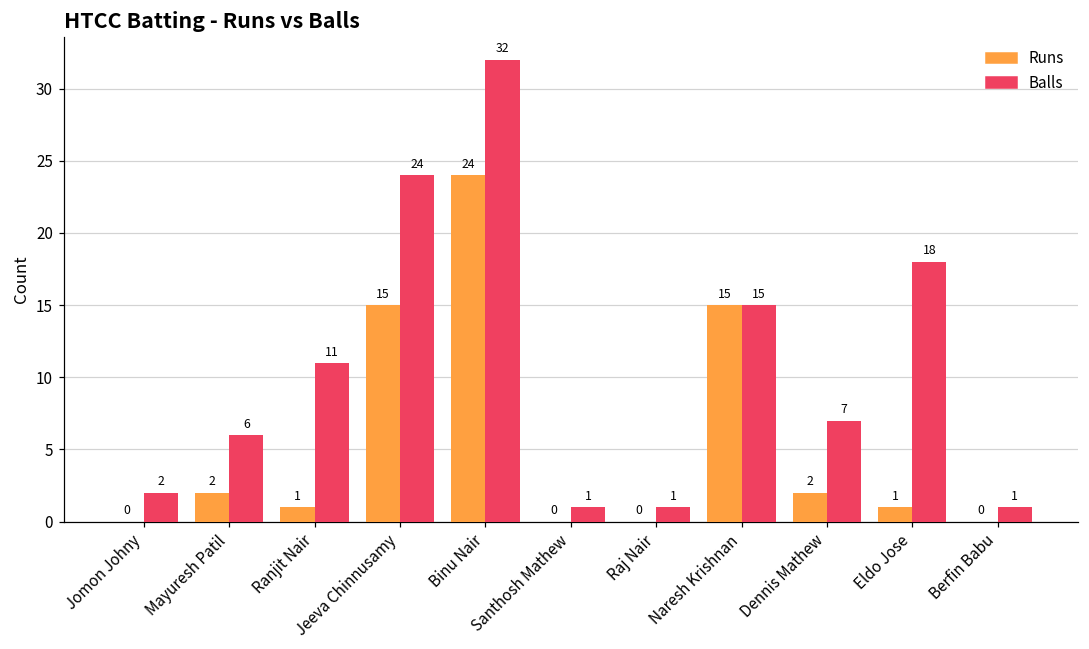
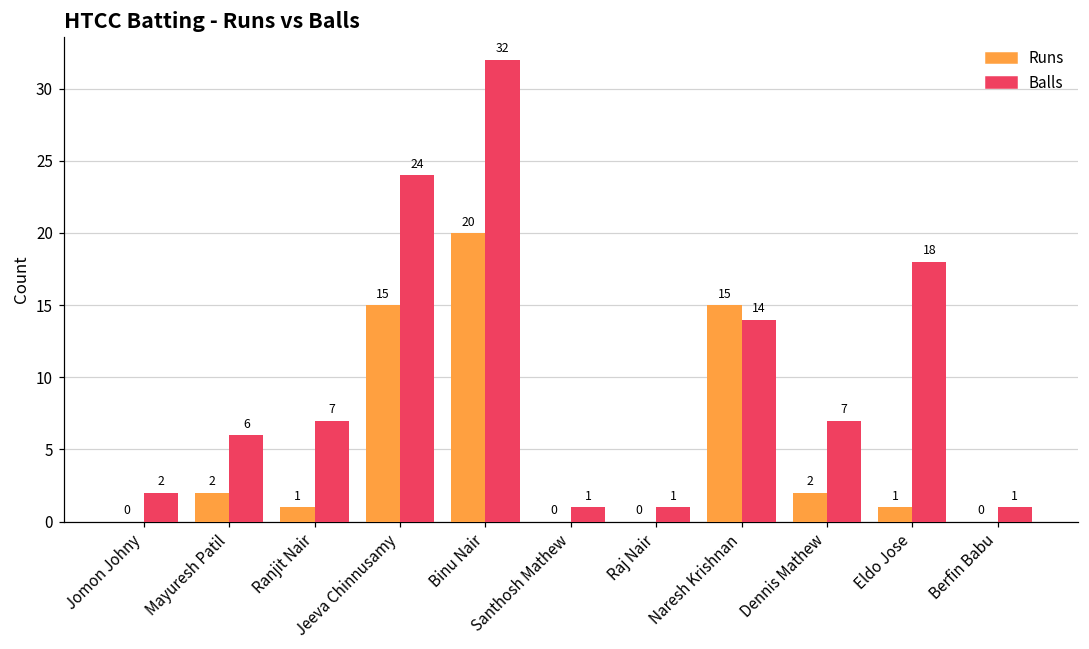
  {
    "Runs": {
      "Jomon Johny": 0,
      "Mayuresh Patil": 2,
      "Ranjit Nair": 1,
      "Jeeva Chinnusamy": 15,
-     "Binu Nair": 24,
+     "Binu Nair": 20,
      "Santhosh Mathew": 0,
      "Raj Nair": 0,
      "Naresh Krishnan": 15,
      "Dennis Mathew": 2,
      "Eldo Jose": 1,
      "Berfin Babu": 0
    },
    "Balls": {
      "Jomon Johny": 2,
      "Mayuresh Patil": 6,
-     "Ranjit Nair": 11,
+     "Ranjit Nair": 7,
      "Jeeva Chinnusamy": 24,
      "Binu Nair": 32,
      "Santhosh Mathew": 1,
      "Raj Nair": 1,
-     "Naresh Krishnan": 15,
+     "Naresh Krishnan": 14,
      "Dennis Mathew": 7,
      "Eldo Jose": 18,
      "Berfin Babu": 1
    }
  }
